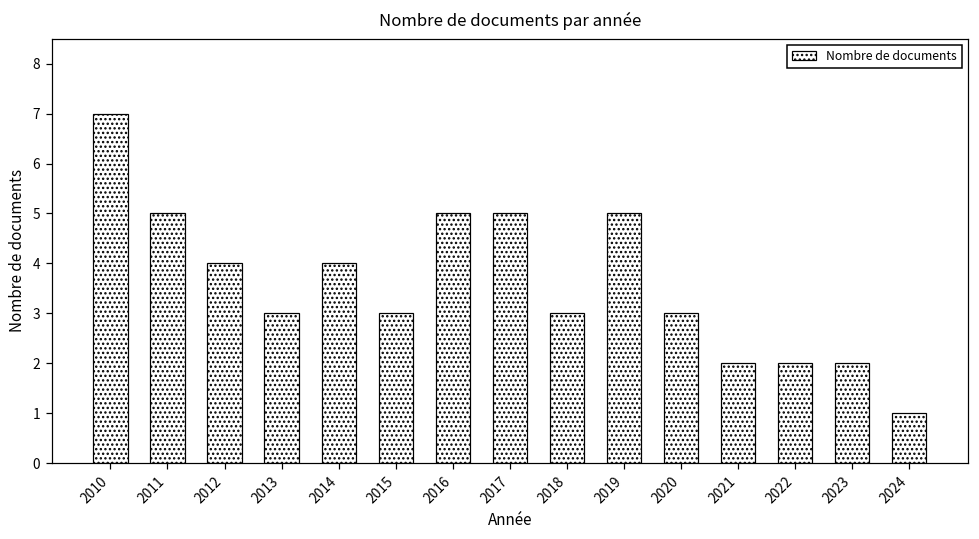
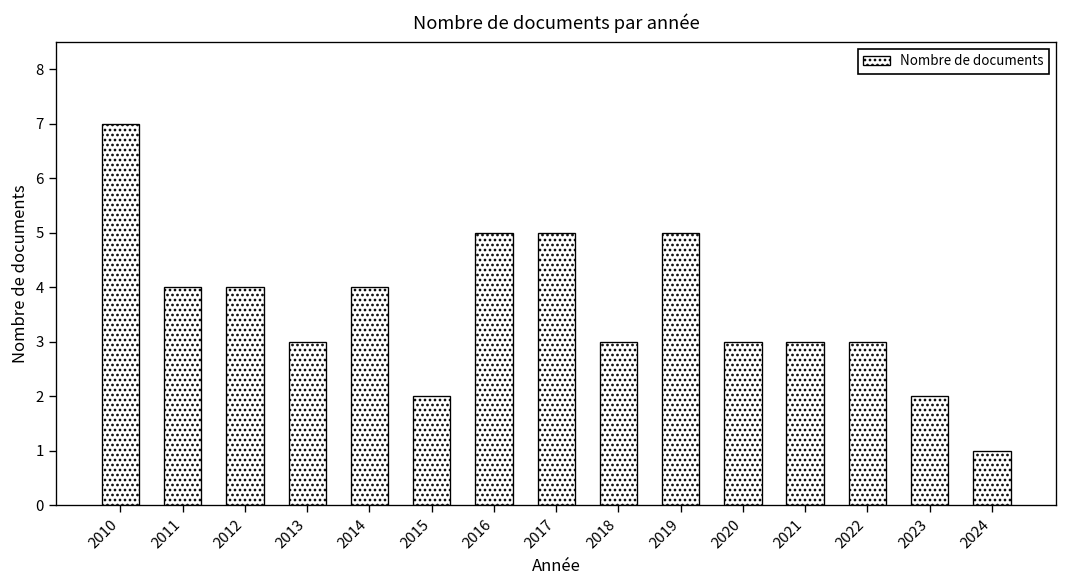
  {
    "2010": 7,
-   "2011": 5,
+   "2011": 4,
    "2012": 4,
    "2013": 3,
    "2014": 4,
-   "2015": 3,
+   "2015": 2,
    "2016": 5,
    "2017": 5,
    "2018": 3,
    "2019": 5,
    "2020": 3,
-   "2021": 2,
-   "2022": 2,
+   "2021": 3,
+   "2022": 3,
    "2023": 2,
    "2024": 1
  }
